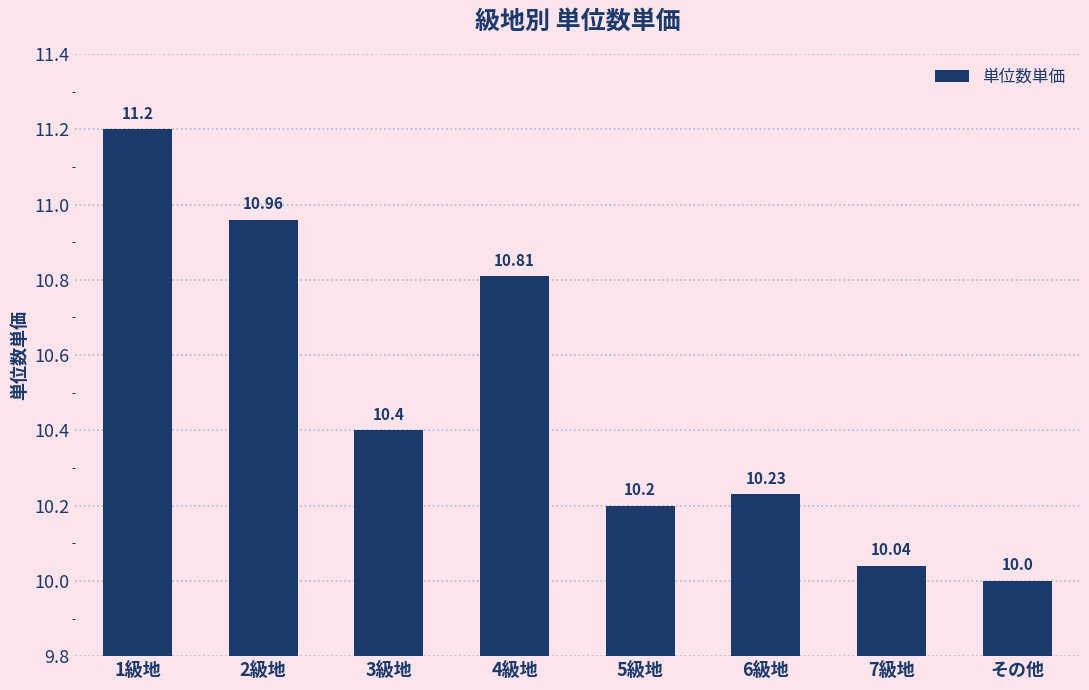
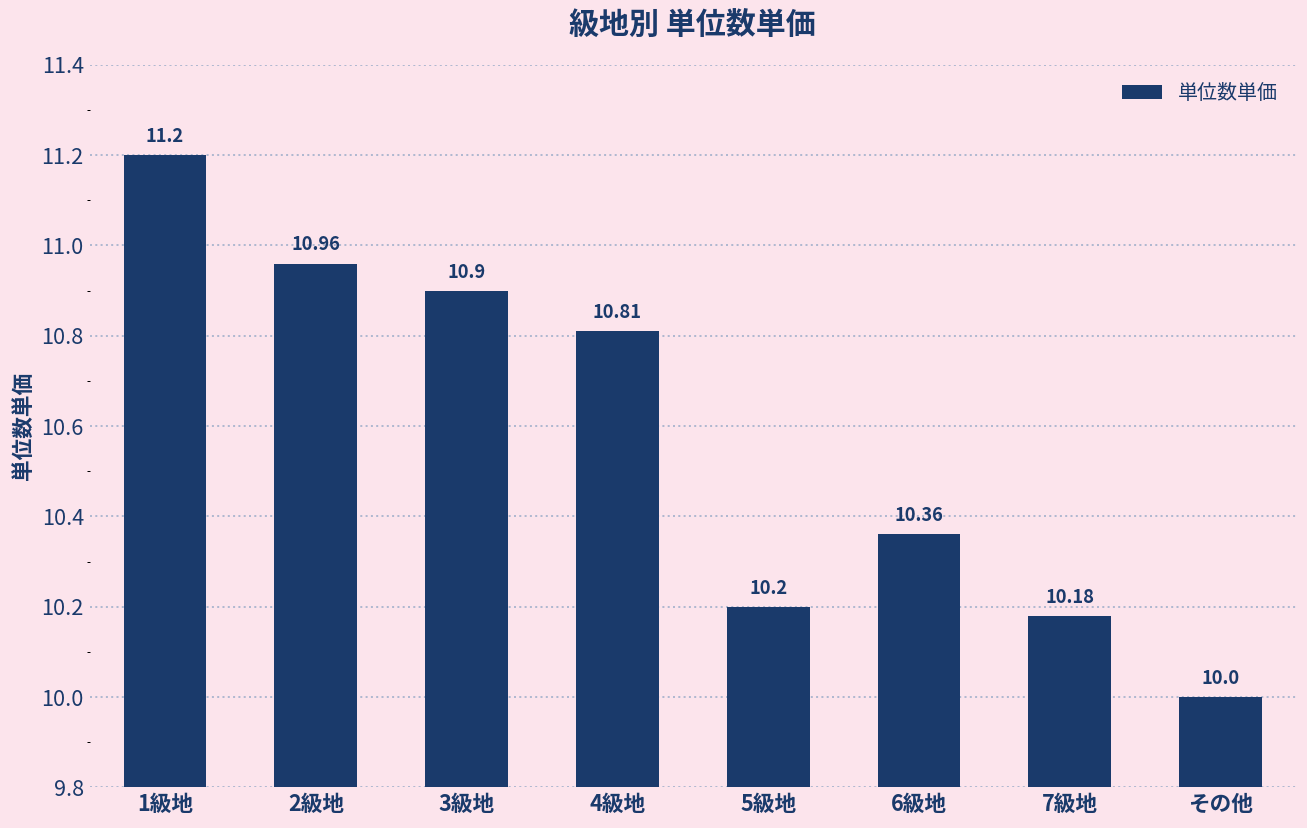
  {
    "1級地": 11.2,
    "2級地": 10.96,
-   "3級地": 10.4,
+   "3級地": 10.9,
    "4級地": 10.81,
    "5級地": 10.2,
-   "6級地": 10.23,
-   "7級地": 10.04,
+   "6級地": 10.36,
+   "7級地": 10.18,
    "その他": 10.0
  }
